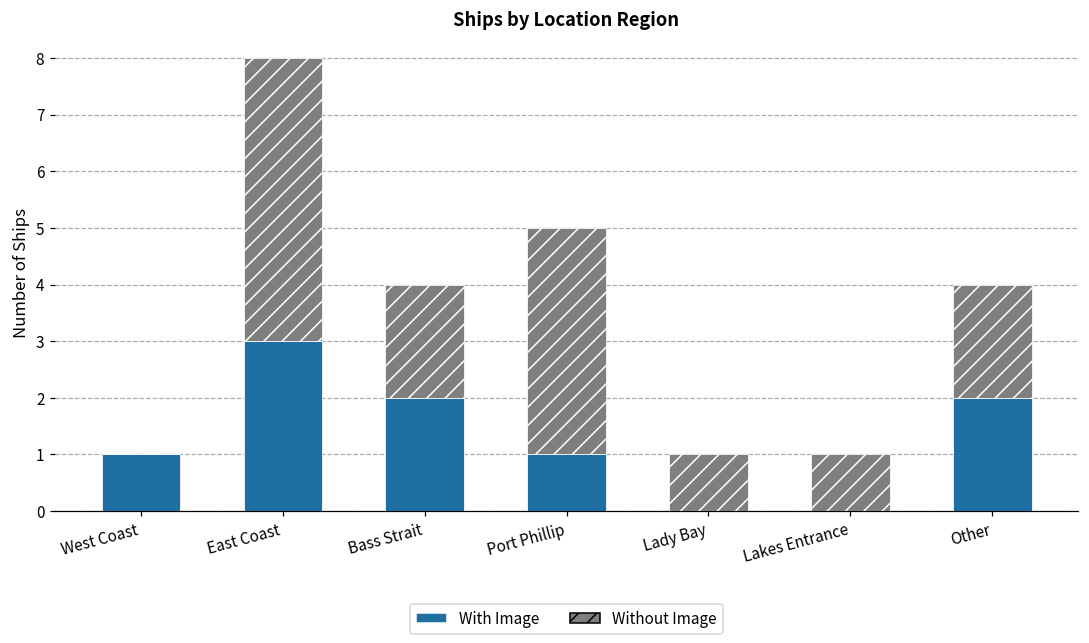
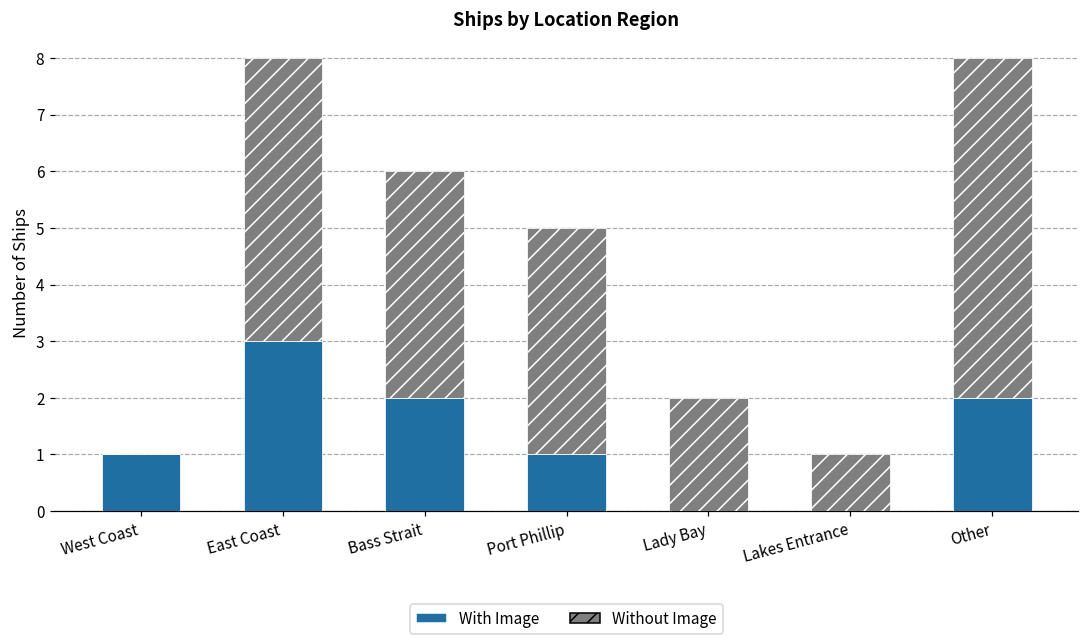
  {
    "With Image": {
      "West Coast": 1,
      "East Coast": 3,
      "Bass Strait": 2,
      "Port Phillip": 1,
      "Lady Bay": 0,
      "Lakes Entrance": 0,
      "Other": 2
    },
    "Without Image": {
      "West Coast": 0,
      "East Coast": 5,
-     "Bass Strait": 2,
+     "Bass Strait": 4,
      "Port Phillip": 4,
-     "Lady Bay": 1,
+     "Lady Bay": 2,
      "Lakes Entrance": 1,
-     "Other": 2
+     "Other": 6
    }
  }
